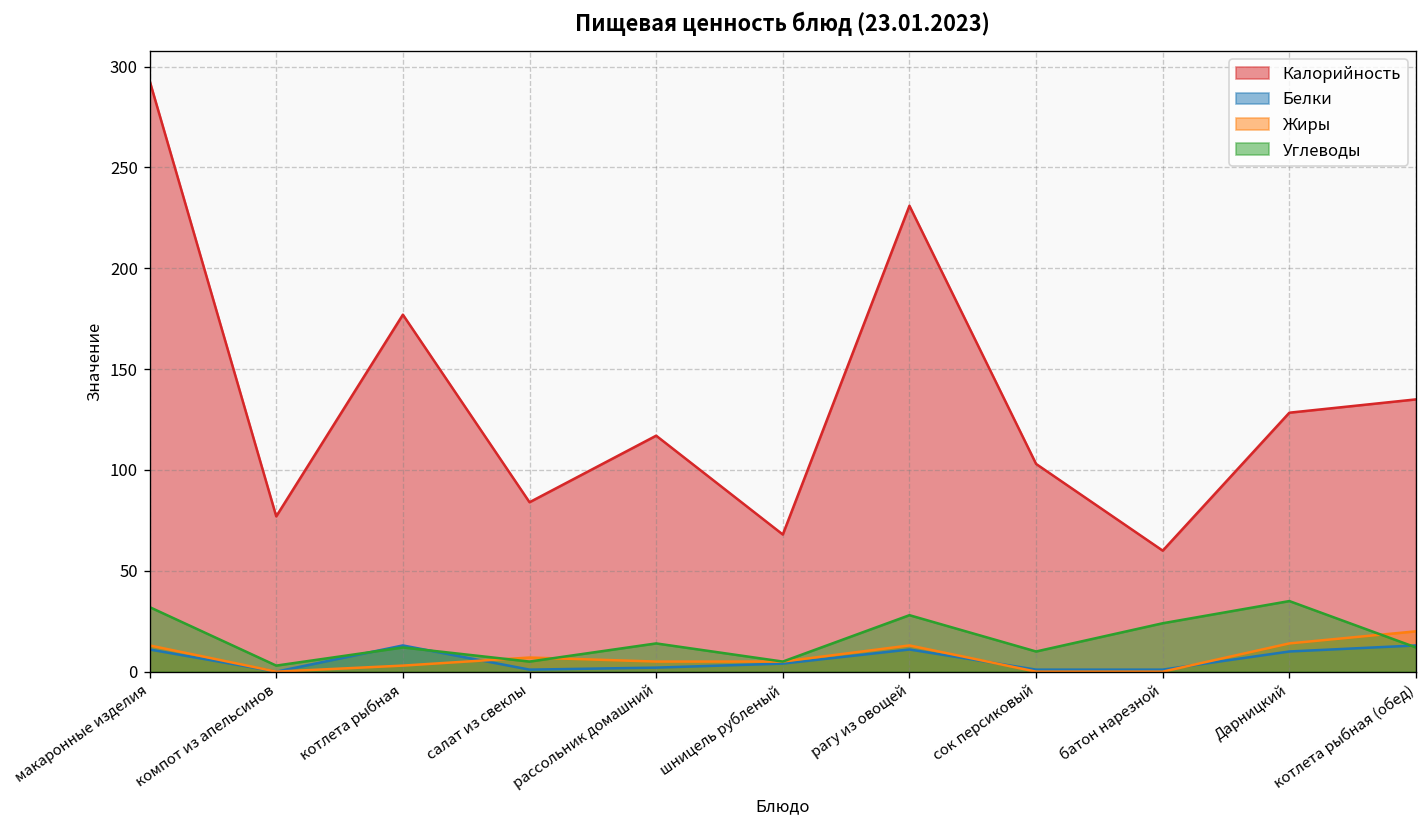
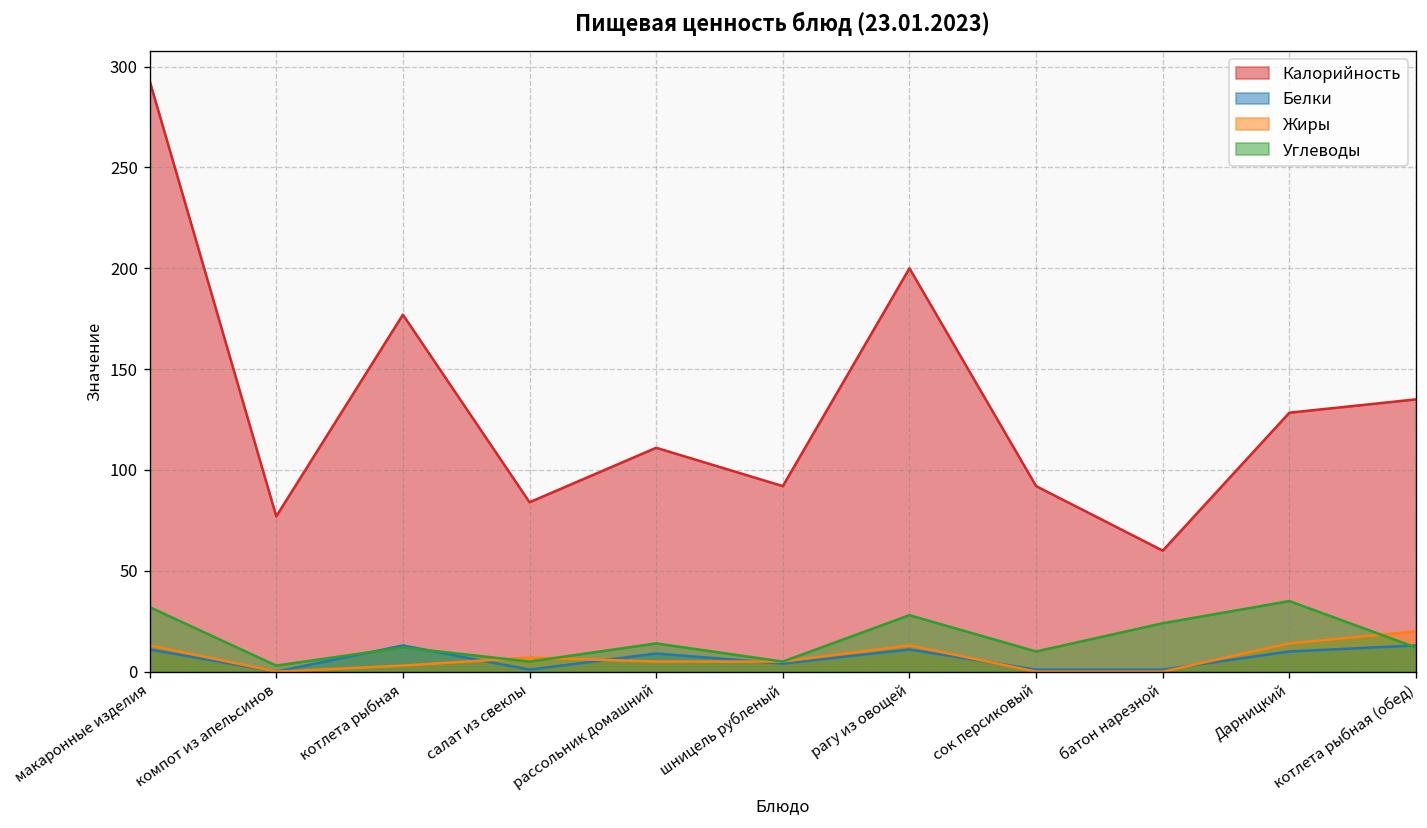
  {
    "Калорийность": {
      "макаронные изделия": 293,
      "компот из апельсинов": 77,
      "котлета рыбная": 177,
      "салат из свеклы": 84,
-     "рассольник домашний": 117,
-     "шницель рубленый": 68,
-     "рагу из овощей": 231,
-     "сок персиковый": 103,
+     "рассольник домашний": 111,
+     "шницель рубленый": 92,
+     "рагу из овощей": 200,
+     "сок персиковый": 92,
      "батон нарезной": 60,
      "Дарницкий": 128,
      "котлета рыбная (обед)": 135
    },
    "Белки": {
      "макаронные изделия": 11,
      "салат из свеклы": 1,
-     "рассольник домашний": 2,
+     "рассольник домашний": 9,
      "рагу из овощей": 11,
      "Дарницкий": 10
    },
    "Жиры": {
      "макаронные изделия": 13,
      "котлета рыбная": 3,
      "салат из свеклы": 7,
      "рассольник домашний": 5,
      "рагу из овощей": 13,
      "Дарницкий": 14,
      "котлета рыбная (обед)": 20
    },
    "Углеводы": {
      "макаронные изделия": 32,
      "компот из апельсинов": 3,
      "салат из свеклы": 5,
      "рассольник домашний": 14,
      "рагу из овощей": 28,
      "сок персиковый": 10,
      "батон нарезной": 24,
      "Дарницкий": 35
    }
  }
